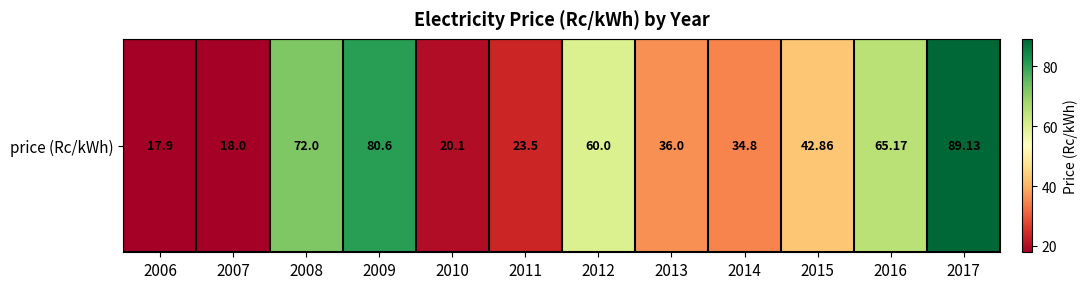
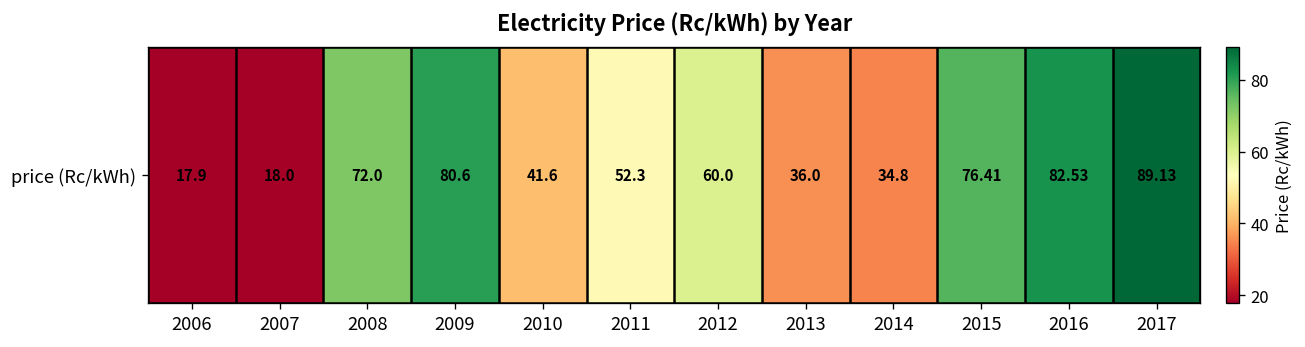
  {
    "price (Rc/kWh)": {
      "2006": 17.9,
      "2007": 18.0,
      "2008": 72.0,
      "2009": 80.6,
-     "2010": 20.1,
-     "2011": 23.5,
+     "2010": 41.6,
+     "2011": 52.3,
      "2012": 60.0,
      "2013": 36.0,
      "2014": 34.8,
-     "2015": 42.86,
-     "2016": 65.17,
+     "2015": 76.41,
+     "2016": 82.53,
      "2017": 89.13
    }
  }
